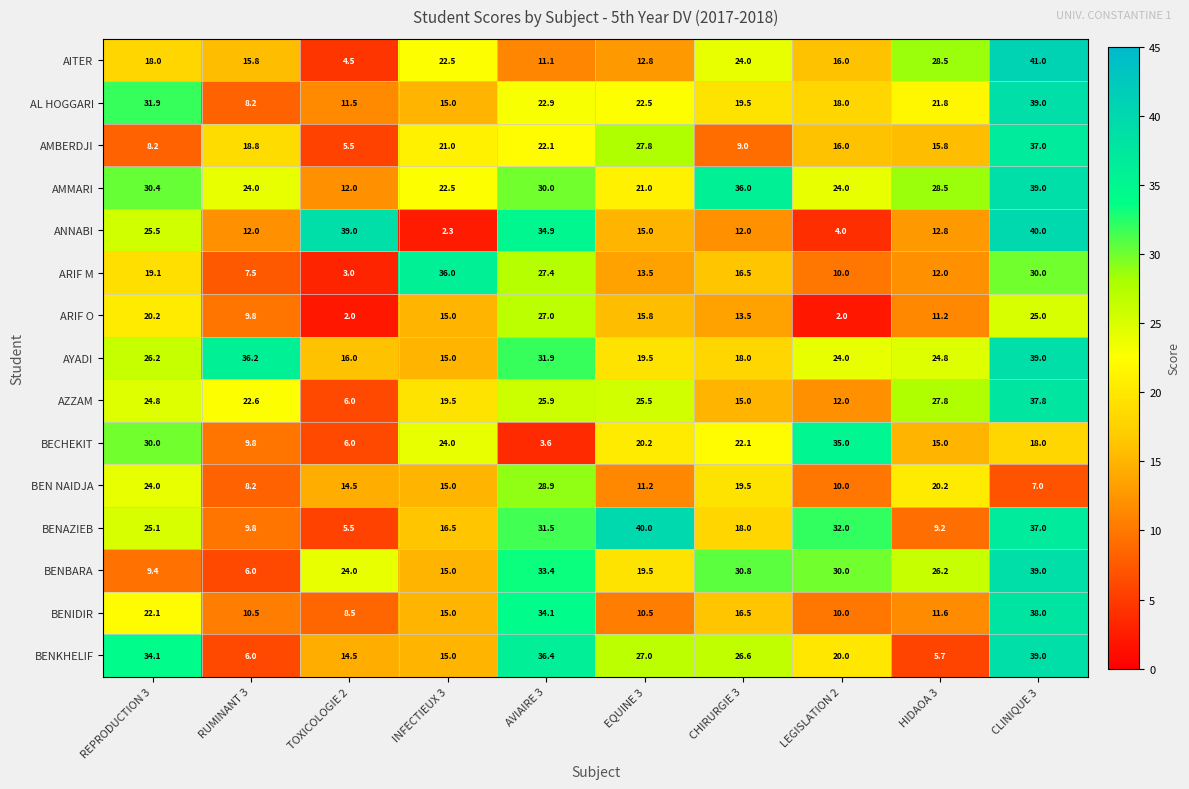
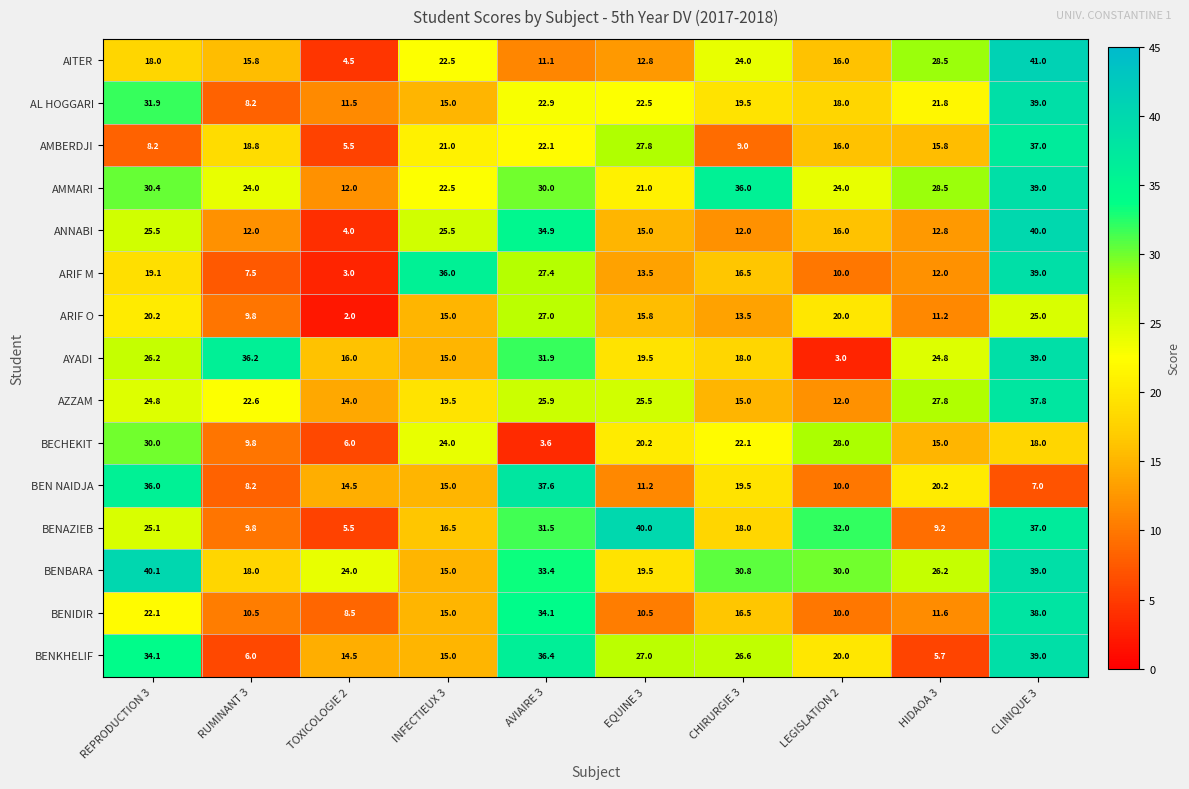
  {
    "AITER": {
      "REPRODUCTION 3": 18.0,
      "RUMINANT 3": 15.8,
      "TOXICOLOGIE 2": 4.5,
      "INFECTIEUX 3": 22.5,
      "AVIAIRE 3": 11.1,
      "EQUINE 3": 12.8,
      "CHIRURGIE 3": 24.0,
      "LEGISLATION 2": 16.0,
      "HIDAOA 3": 28.5,
      "CLINIQUE 3": 41.0
    },
    "AL HOGGARI": {
      "REPRODUCTION 3": 31.9,
      "RUMINANT 3": 8.2,
      "TOXICOLOGIE 2": 11.5,
      "INFECTIEUX 3": 15.0,
      "AVIAIRE 3": 22.9,
      "EQUINE 3": 22.5,
      "CHIRURGIE 3": 19.5,
      "LEGISLATION 2": 18.0,
      "HIDAOA 3": 21.8,
      "CLINIQUE 3": 39.0
    },
    "AMBERDJI": {
      "REPRODUCTION 3": 8.2,
      "RUMINANT 3": 18.8,
      "TOXICOLOGIE 2": 5.5,
      "INFECTIEUX 3": 21.0,
      "AVIAIRE 3": 22.1,
      "EQUINE 3": 27.8,
      "CHIRURGIE 3": 9.0,
      "LEGISLATION 2": 16.0,
      "HIDAOA 3": 15.8,
      "CLINIQUE 3": 37.0
    },
    "AMMARI": {
      "REPRODUCTION 3": 30.4,
      "RUMINANT 3": 24.0,
      "TOXICOLOGIE 2": 12.0,
      "INFECTIEUX 3": 22.5,
      "AVIAIRE 3": 30.0,
      "EQUINE 3": 21.0,
      "CHIRURGIE 3": 36.0,
      "LEGISLATION 2": 24.0,
      "HIDAOA 3": 28.5,
      "CLINIQUE 3": 39.0
    },
    "ANNABI": {
      "REPRODUCTION 3": 25.5,
      "RUMINANT 3": 12.0,
-     "TOXICOLOGIE 2": 39.0,
-     "INFECTIEUX 3": 2.3,
+     "TOXICOLOGIE 2": 4.0,
+     "INFECTIEUX 3": 25.5,
      "AVIAIRE 3": 34.9,
      "EQUINE 3": 15.0,
      "CHIRURGIE 3": 12.0,
-     "LEGISLATION 2": 4.0,
+     "LEGISLATION 2": 16.0,
      "HIDAOA 3": 12.8,
      "CLINIQUE 3": 40.0
    },
    "ARIF M": {
      "REPRODUCTION 3": 19.1,
      "RUMINANT 3": 7.5,
      "TOXICOLOGIE 2": 3.0,
      "INFECTIEUX 3": 36.0,
      "AVIAIRE 3": 27.4,
      "EQUINE 3": 13.5,
      "CHIRURGIE 3": 16.5,
      "LEGISLATION 2": 10.0,
      "HIDAOA 3": 12.0,
-     "CLINIQUE 3": 30.0
+     "CLINIQUE 3": 39.0
    },
    "ARIF O": {
      "REPRODUCTION 3": 20.2,
      "RUMINANT 3": 9.8,
      "TOXICOLOGIE 2": 2.0,
      "INFECTIEUX 3": 15.0,
      "AVIAIRE 3": 27.0,
      "EQUINE 3": 15.8,
      "CHIRURGIE 3": 13.5,
-     "LEGISLATION 2": 2.0,
+     "LEGISLATION 2": 20.0,
      "HIDAOA 3": 11.2,
      "CLINIQUE 3": 25.0
    },
    "AYADI": {
      "REPRODUCTION 3": 26.2,
      "RUMINANT 3": 36.2,
      "TOXICOLOGIE 2": 16.0,
      "INFECTIEUX 3": 15.0,
      "AVIAIRE 3": 31.9,
      "EQUINE 3": 19.5,
      "CHIRURGIE 3": 18.0,
-     "LEGISLATION 2": 24.0,
+     "LEGISLATION 2": 3.0,
      "HIDAOA 3": 24.8,
      "CLINIQUE 3": 39.0
    },
    "AZZAM": {
      "REPRODUCTION 3": 24.8,
      "RUMINANT 3": 22.6,
-     "TOXICOLOGIE 2": 6.0,
+     "TOXICOLOGIE 2": 14.0,
      "INFECTIEUX 3": 19.5,
      "AVIAIRE 3": 25.9,
      "EQUINE 3": 25.5,
      "CHIRURGIE 3": 15.0,
      "LEGISLATION 2": 12.0,
      "HIDAOA 3": 27.8,
      "CLINIQUE 3": 37.8
    },
    "BECHEKIT": {
      "REPRODUCTION 3": 30.0,
      "RUMINANT 3": 9.8,
      "TOXICOLOGIE 2": 6.0,
      "INFECTIEUX 3": 24.0,
      "AVIAIRE 3": 3.6,
      "EQUINE 3": 20.2,
      "CHIRURGIE 3": 22.1,
-     "LEGISLATION 2": 35.0,
+     "LEGISLATION 2": 28.0,
      "HIDAOA 3": 15.0,
      "CLINIQUE 3": 18.0
    },
    "BEN NAIDJA": {
-     "REPRODUCTION 3": 24.0,
+     "REPRODUCTION 3": 36.0,
      "RUMINANT 3": 8.2,
      "TOXICOLOGIE 2": 14.5,
      "INFECTIEUX 3": 15.0,
-     "AVIAIRE 3": 28.9,
+     "AVIAIRE 3": 37.6,
      "EQUINE 3": 11.2,
      "CHIRURGIE 3": 19.5,
      "LEGISLATION 2": 10.0,
      "HIDAOA 3": 20.2,
      "CLINIQUE 3": 7.0
    },
    "BENAZIEB": {
      "REPRODUCTION 3": 25.1,
      "RUMINANT 3": 9.8,
      "TOXICOLOGIE 2": 5.5,
      "INFECTIEUX 3": 16.5,
      "AVIAIRE 3": 31.5,
      "EQUINE 3": 40.0,
      "CHIRURGIE 3": 18.0,
      "LEGISLATION 2": 32.0,
      "HIDAOA 3": 9.2,
      "CLINIQUE 3": 37.0
    },
    "BENBARA": {
-     "REPRODUCTION 3": 9.4,
-     "RUMINANT 3": 6.0,
+     "REPRODUCTION 3": 40.1,
+     "RUMINANT 3": 18.0,
      "TOXICOLOGIE 2": 24.0,
      "INFECTIEUX 3": 15.0,
      "AVIAIRE 3": 33.4,
      "EQUINE 3": 19.5,
      "CHIRURGIE 3": 30.8,
      "LEGISLATION 2": 30.0,
      "HIDAOA 3": 26.2,
      "CLINIQUE 3": 39.0
    },
    "BENIDIR": {
      "REPRODUCTION 3": 22.1,
      "RUMINANT 3": 10.5,
      "TOXICOLOGIE 2": 8.5,
      "INFECTIEUX 3": 15.0,
      "AVIAIRE 3": 34.1,
      "EQUINE 3": 10.5,
      "CHIRURGIE 3": 16.5,
      "LEGISLATION 2": 10.0,
      "HIDAOA 3": 11.6,
      "CLINIQUE 3": 38.0
    },
    "BENKHELIF": {
      "REPRODUCTION 3": 34.1,
      "RUMINANT 3": 6.0,
      "TOXICOLOGIE 2": 14.5,
      "INFECTIEUX 3": 15.0,
      "AVIAIRE 3": 36.4,
      "EQUINE 3": 27.0,
      "CHIRURGIE 3": 26.6,
      "LEGISLATION 2": 20.0,
      "HIDAOA 3": 5.7,
      "CLINIQUE 3": 39.0
    }
  }
